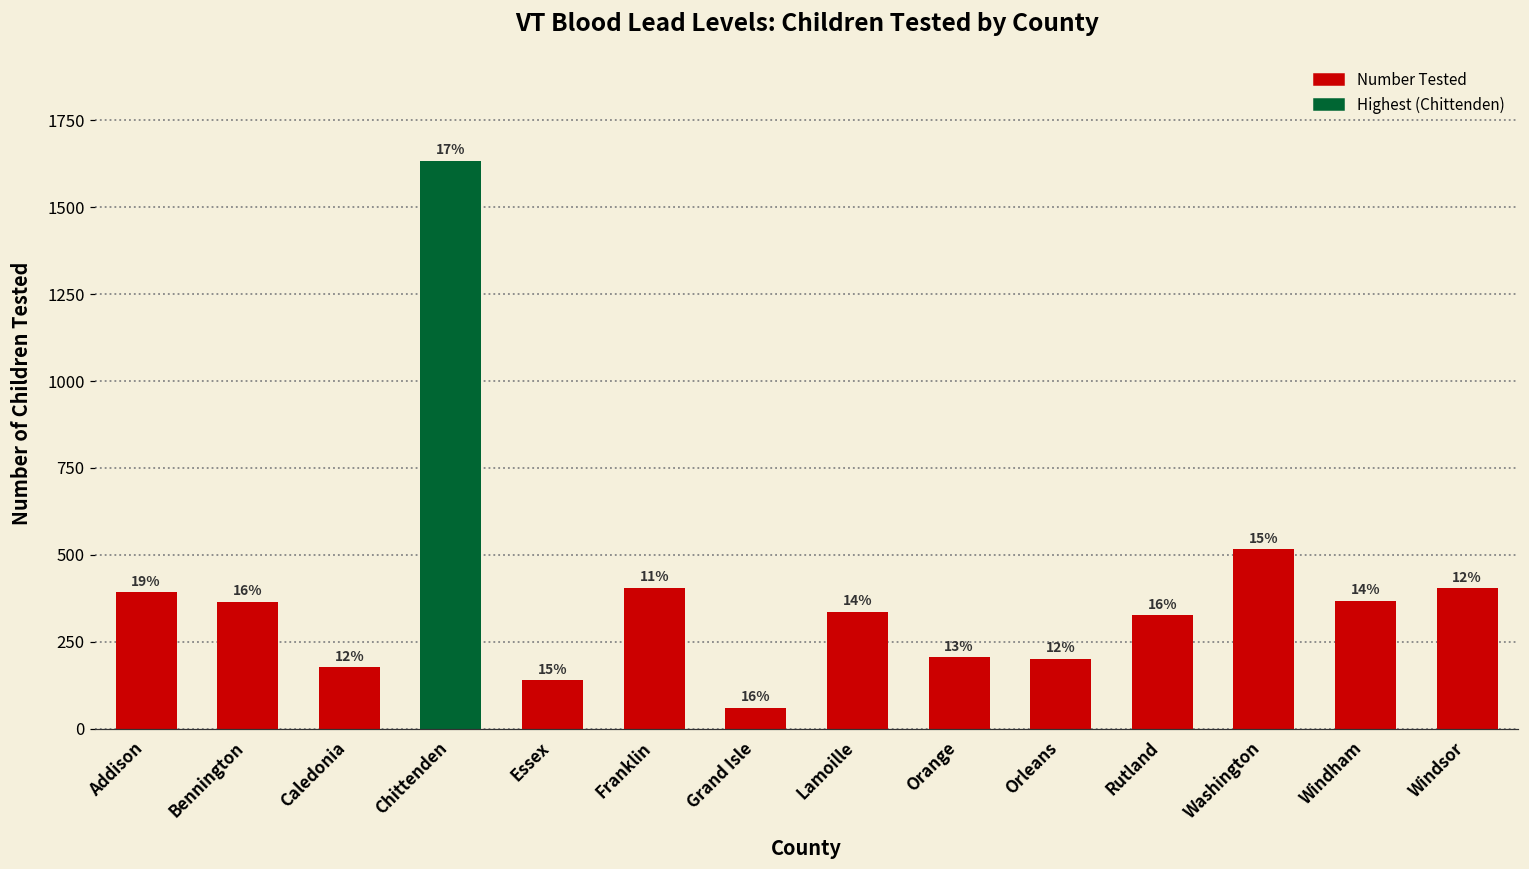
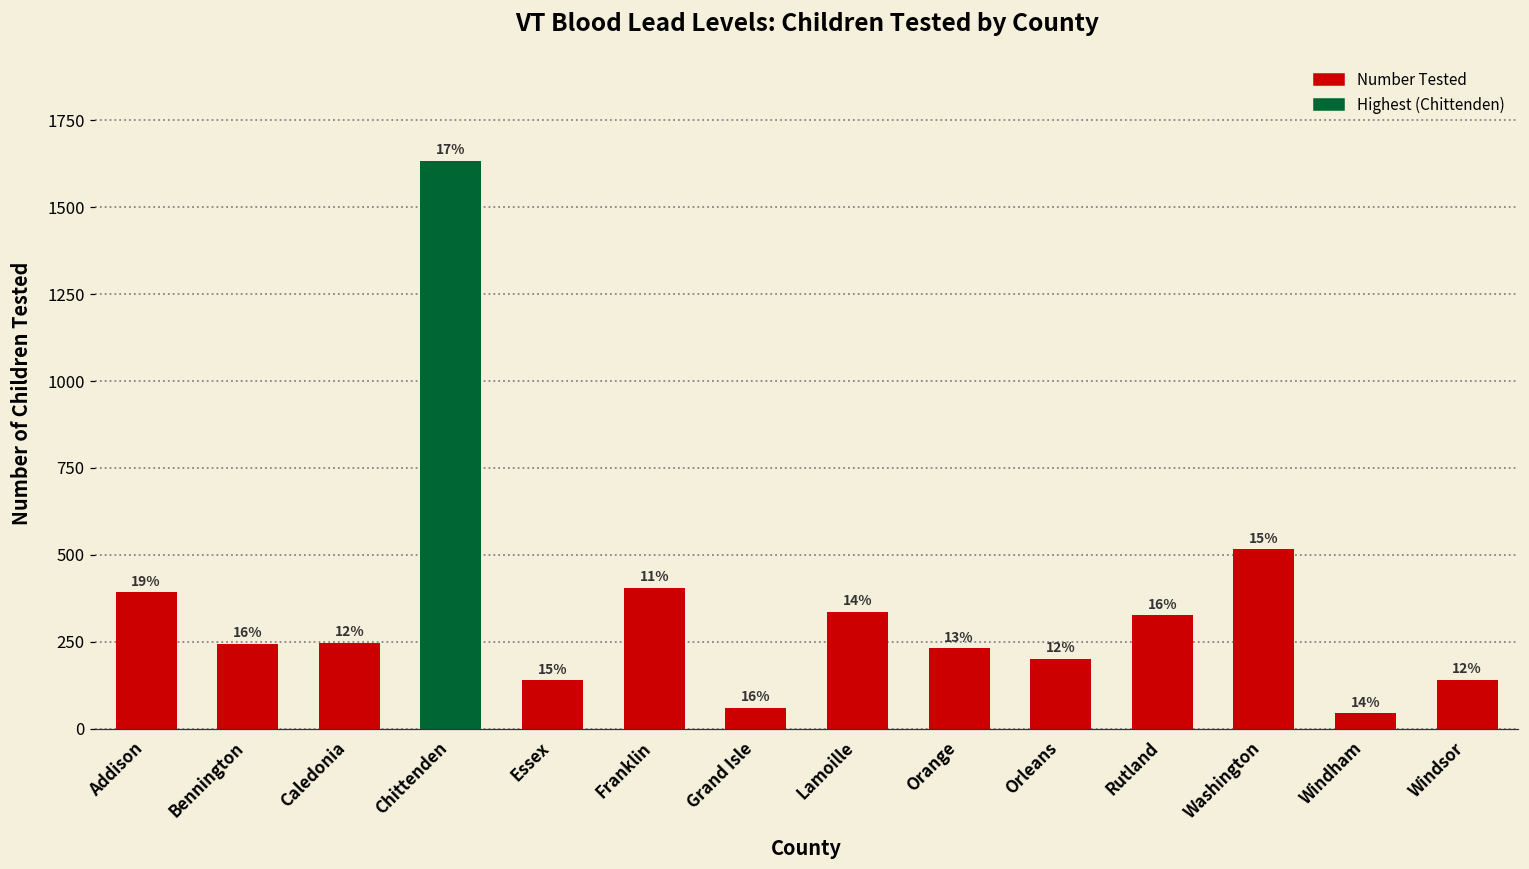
  {
-   "Bennington": 370,
-   "Caledonia": 180,
-   "Orange": 210,
-   "Windham": 370,
-   "Windsor": 400
+   "Bennington": 250,
+   "Caledonia": 250,
+   "Orange": 230,
+   "Windham": 40,
+   "Windsor": 140
  }
